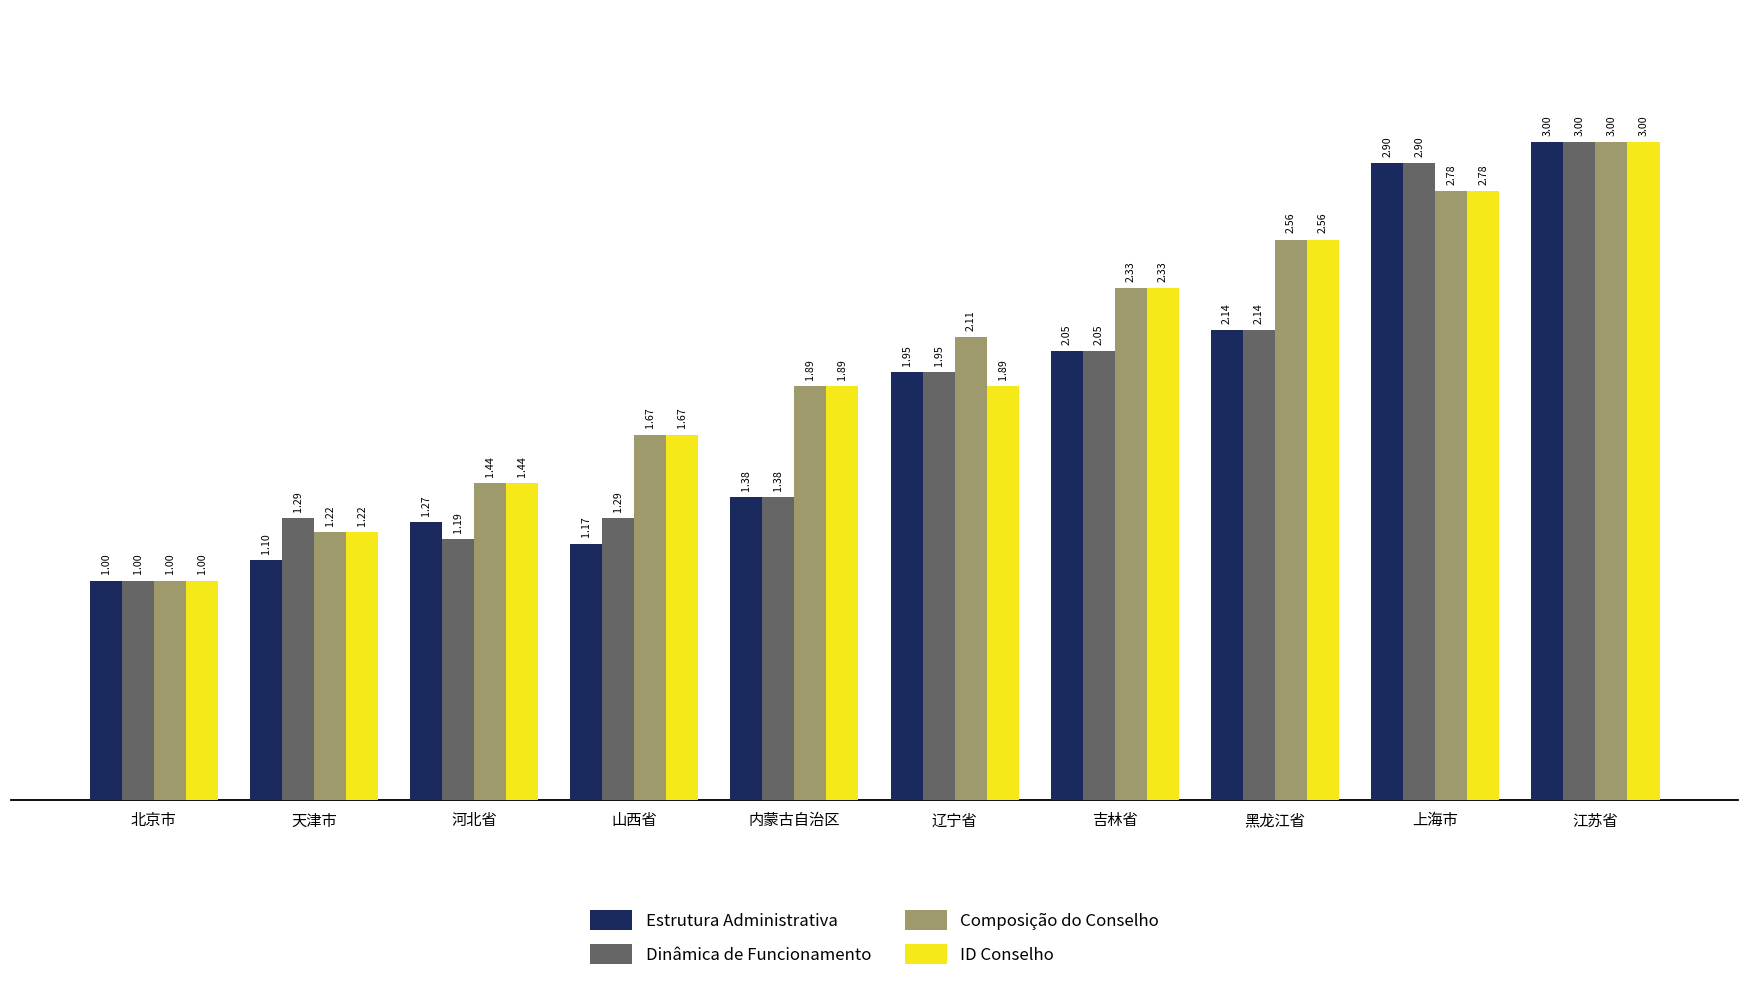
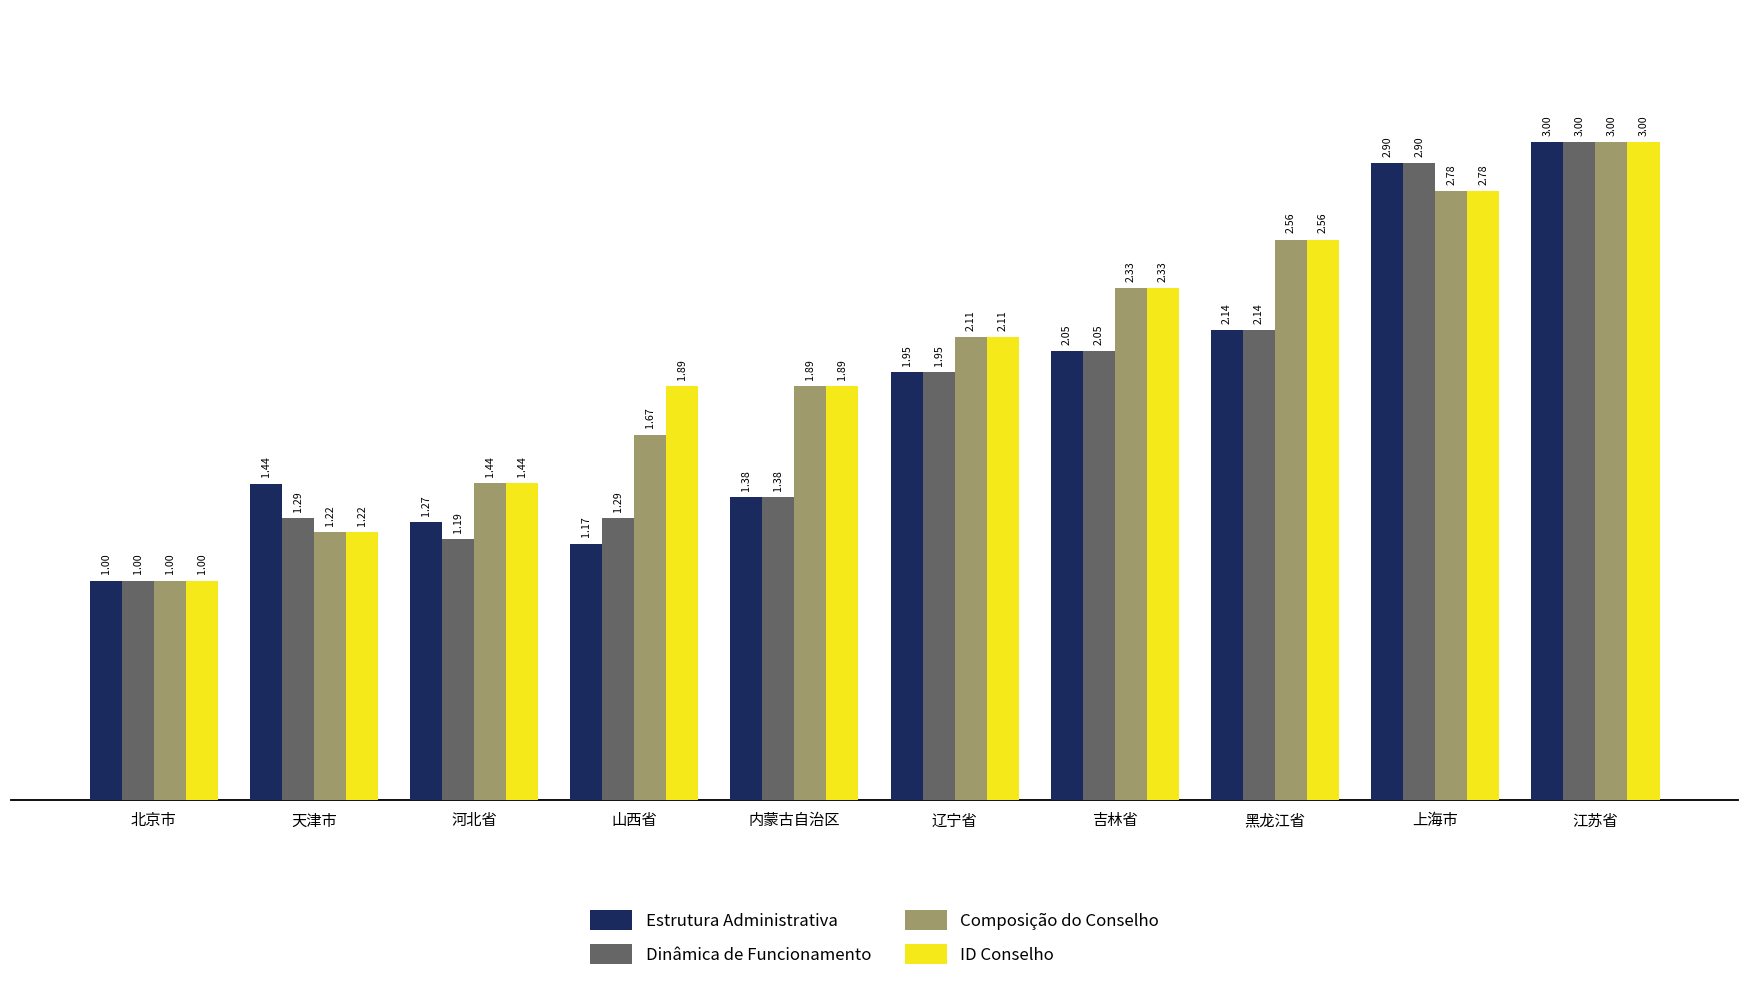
  {
    "Estrutura Administrativa": {
      "北京市": 1.00,
-     "天津市": 1.10,
+     "天津市": 1.44,
      "河北省": 1.27,
      "山西省": 1.17,
      "内蒙古自治区": 1.38,
      "辽宁省": 1.95,
      "吉林省": 2.05,
      "黑龙江省": 2.14,
      "上海市": 2.90,
      "江苏省": 3.00
    },
    "Dinâmica de Funcionamento": {
      "北京市": 1.00,
      "天津市": 1.29,
      "河北省": 1.19,
      "山西省": 1.29,
      "内蒙古自治区": 1.38,
      "辽宁省": 1.95,
      "吉林省": 2.05,
      "黑龙江省": 2.14,
      "上海市": 2.90,
      "江苏省": 3.00
    },
    "Composição do Conselho": {
      "北京市": 1.00,
      "天津市": 1.22,
      "河北省": 1.44,
      "山西省": 1.67,
      "内蒙古自治区": 1.89,
      "辽宁省": 2.11,
      "吉林省": 2.33,
      "黑龙江省": 2.56,
      "上海市": 2.78,
      "江苏省": 3.00
    },
    "ID Conselho": {
      "北京市": 1.00,
      "天津市": 1.22,
      "河北省": 1.44,
-     "山西省": 1.67,
+     "山西省": 1.89,
      "内蒙古自治区": 1.89,
-     "辽宁省": 1.89,
+     "辽宁省": 2.11,
      "吉林省": 2.33,
      "黑龙江省": 2.56,
      "上海市": 2.78,
      "江苏省": 3.00
    }
  }
